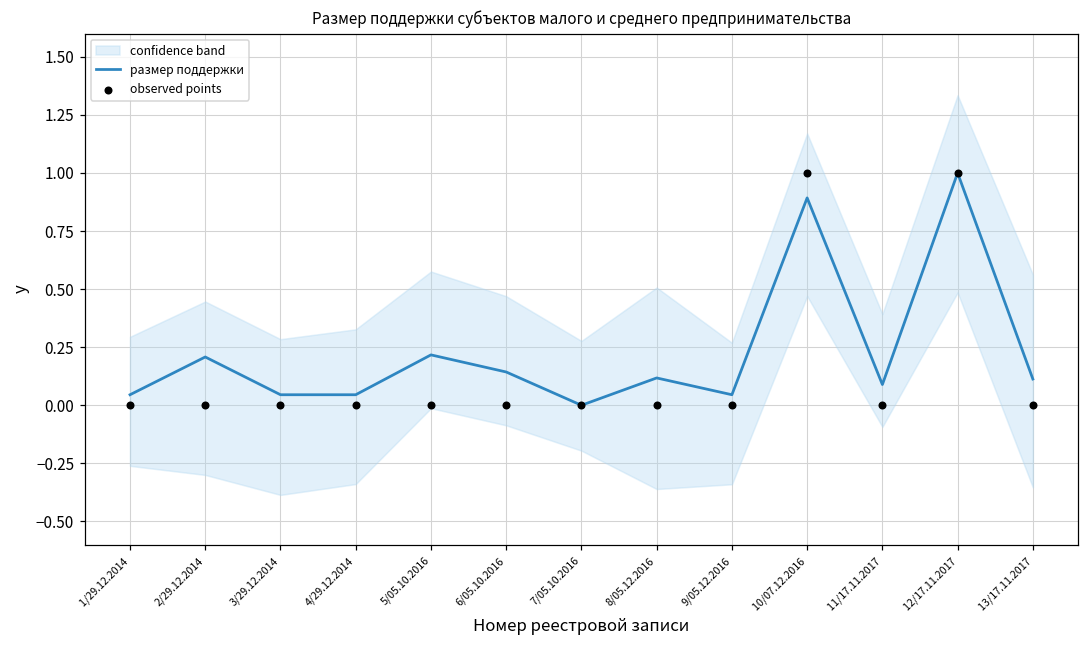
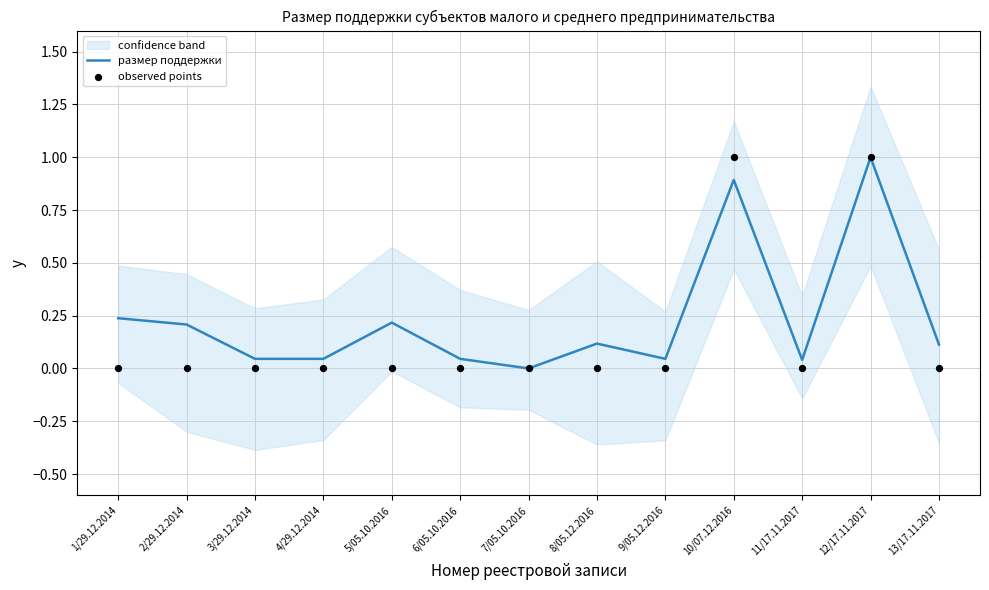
  {
    "размер поддержки": {
-     "1/29.12.2014": 0.05,
+     "1/29.12.2014": 0.24,
      "2/29.12.2014": 0.21,
      "3/29.12.2014": 0.05,
      "4/29.12.2014": 0.05,
      "5/05.10.2016": 0.22,
-     "6/05.10.2016": 0.14,
+     "6/05.10.2016": 0.05,
      "8/05.12.2016": 0.12,
      "9/05.12.2016": 0.05,
      "10/07.12.2016": 0.89,
-     "11/17.11.2017": 0.09,
+     "11/17.11.2017": 0.04,
      "13/17.11.2017": 0.11
    }
  }
